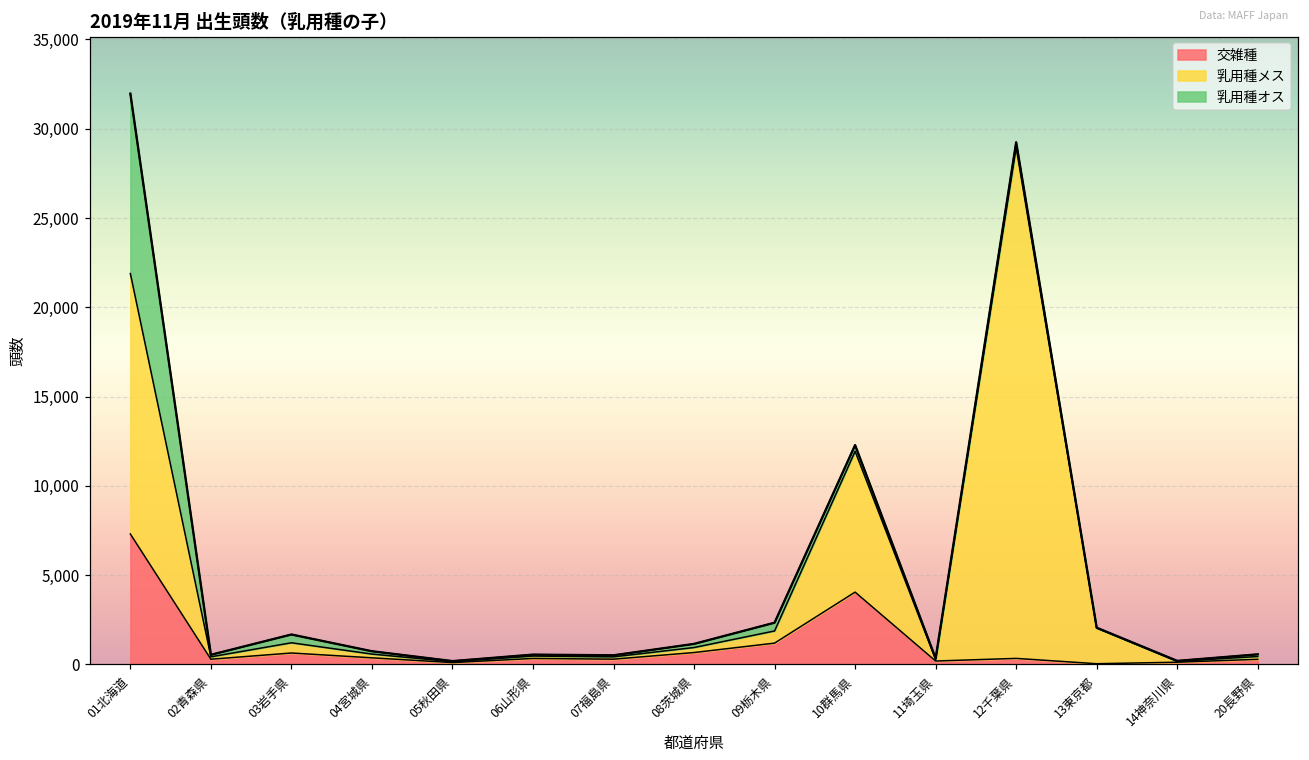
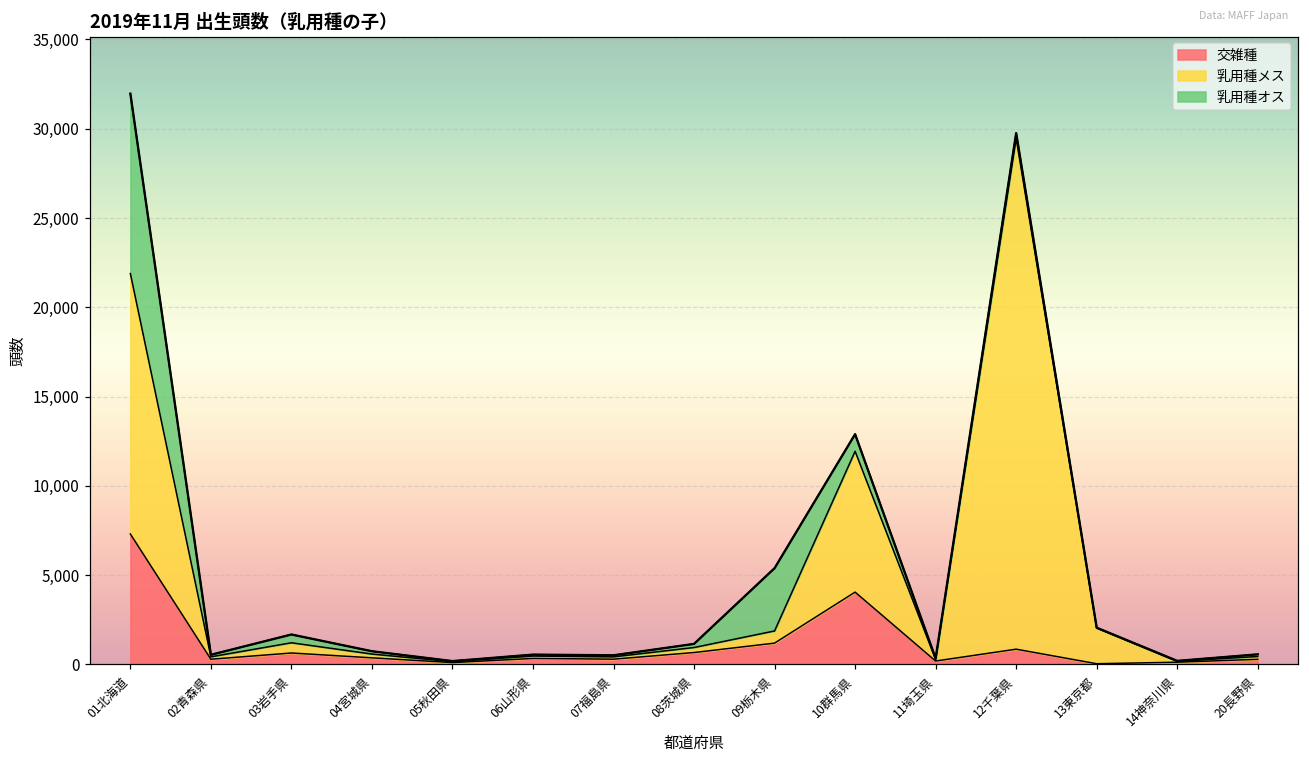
  {
    "交雑種": {
      "01北海道": "7,300",
      "03岩手県": "600",
      "04宮城県": "400",
      "08茨城県": "700",
      "09栃木県": "1,200",
      "10群馬県": "4,000",
-     "12千葉県": "300",
+     "12千葉県": "900",
      "13東京都": "0",
      "20長野県": "300"
    },
    "乳用種メス": {
      "01北海道": "14,600",
      "03岩手県": "600",
      "04宮城県": "200",
      "08茨城県": "300",
      "09栃木県": "700",
      "10群馬県": "7,900",
      "12千葉県": "28,600"
    },
    "乳用種オス": {
      "01北海道": "10,100",
      "03岩手県": "500",
      "04宮城県": "200",
      "08茨城県": "200",
-     "09栃木県": "500",
-     "10群馬県": "300",
+     "09栃木県": "3,500",
+     "10群馬県": "1,000",
      "12千葉県": "300"
    }
  }
